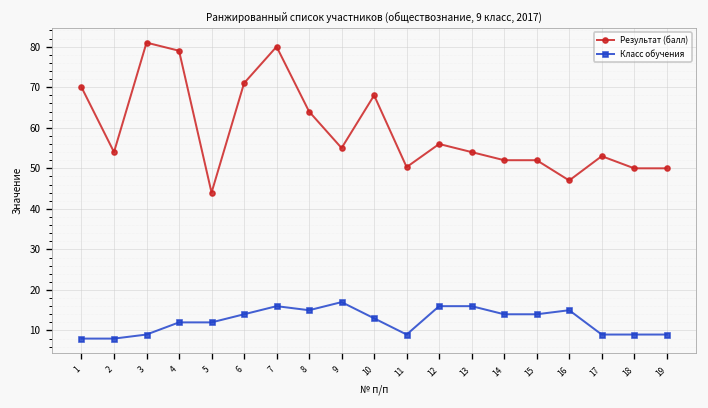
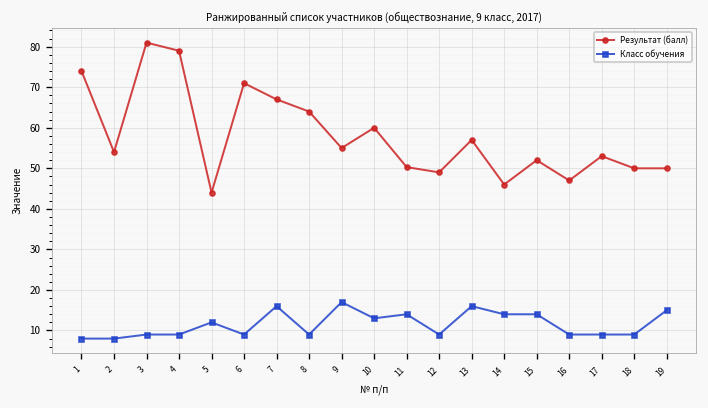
  {
    "Результат (балл)": {
-     "1": 70,
+     "1": 74,
      "2": 54,
      "3": 81,
      "4": 79,
      "5": 44,
      "6": 71,
-     "7": 80,
+     "7": 67,
      "8": 64,
      "9": 55,
-     "10": 68,
+     "10": 60,
      "11": 50,
-     "12": 56,
-     "13": 54,
-     "14": 52,
+     "12": 49,
+     "13": 57,
+     "14": 46,
      "15": 52,
      "16": 47,
      "17": 53,
      "18": 50,
      "19": 50
    },
    "Класс обучения": {
      "1": 8,
      "2": 8,
      "3": 9,
-     "4": 12,
+     "4": 9,
      "5": 12,
-     "6": 14,
+     "6": 9,
      "7": 16,
-     "8": 15,
+     "8": 9,
      "9": 17,
      "10": 13,
-     "11": 9,
-     "12": 16,
+     "11": 14,
+     "12": 9,
      "13": 16,
      "14": 14,
      "15": 14,
-     "16": 15,
+     "16": 9,
      "17": 9,
      "18": 9,
-     "19": 9
+     "19": 15
    }
  }
